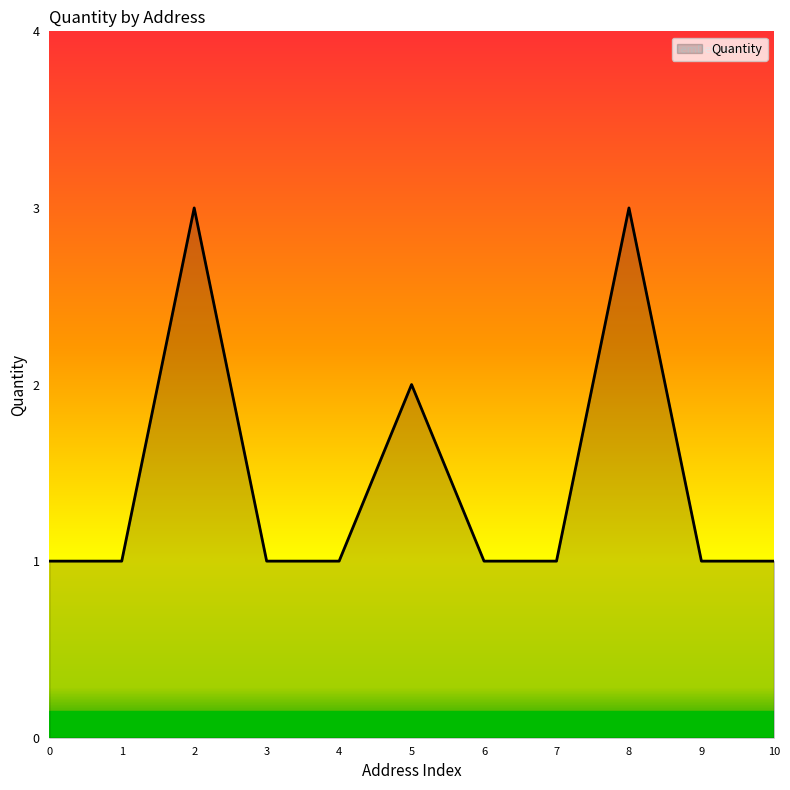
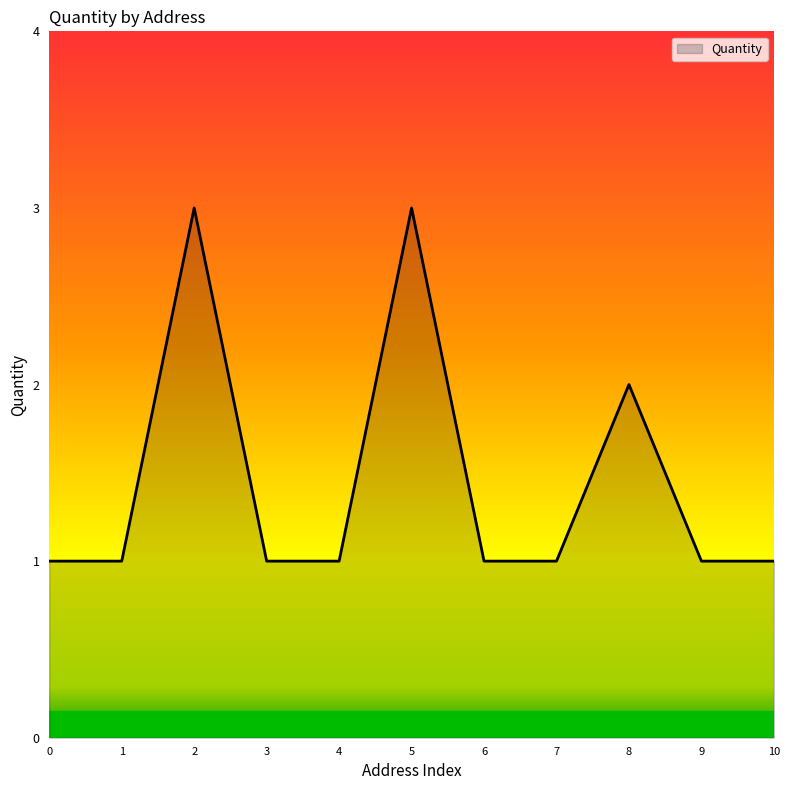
  {
    "0": 1,
    "1": 1,
    "2": 3,
    "3": 1,
    "4": 1,
-   "5": 2,
+   "5": 3,
    "6": 1,
    "7": 1,
-   "8": 3,
+   "8": 2,
    "9": 1,
    "10": 1
  }
